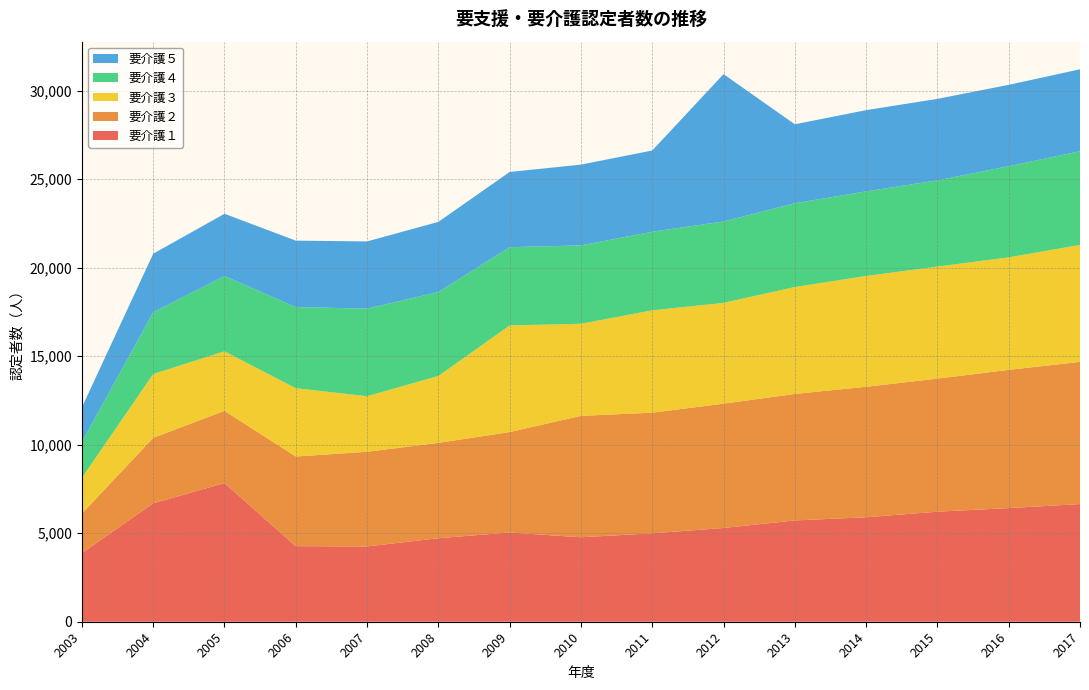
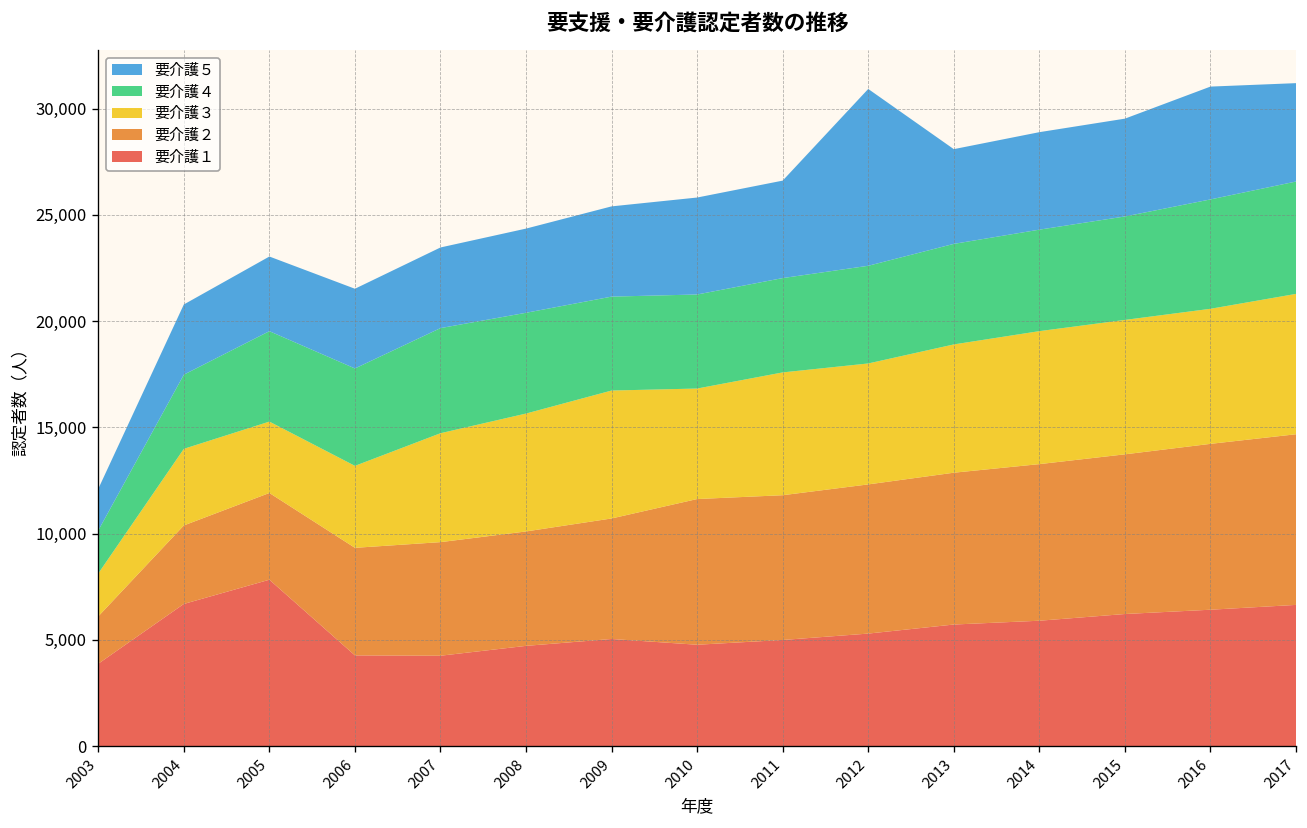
  {
    "要介護３": {
      "2003": "2,000",
      "2004": "3,600",
      "2005": "3,400",
      "2006": "3,900",
-     "2007": "3,100",
-     "2008": "3,800",
+     "2007": "5,100",
+     "2008": "5,500",
      "2009": "6,000",
      "2010": "5,200",
      "2011": "5,800",
      "2012": "5,700",
      "2013": "6,000",
      "2014": "6,300",
      "2015": "6,300",
      "2016": "6,400",
      "2017": "6,600"
    },
    "要介護４": {
      "2003": "2,000",
      "2004": "3,500",
      "2005": "4,300",
      "2006": "4,600",
      "2007": "4,900",
      "2008": "4,700",
      "2009": "4,400",
      "2010": "4,400",
      "2011": "4,400",
      "2012": "4,600",
      "2013": "4,700",
      "2014": "4,800",
      "2015": "4,900",
      "2016": "5,100",
      "2017": "5,300"
    },
    "要介護５": {
      "2003": "2,000",
      "2004": "3,300",
      "2005": "3,500",
      "2006": "3,800",
      "2007": "3,800",
      "2008": "4,000",
      "2009": "4,200",
      "2010": "4,600",
      "2011": "4,600",
      "2012": "8,300",
      "2013": "4,500",
      "2014": "4,600",
      "2015": "4,600",
-     "2016": "4,600",
+     "2016": "5,300",
      "2017": "4,600"
    }
  }
